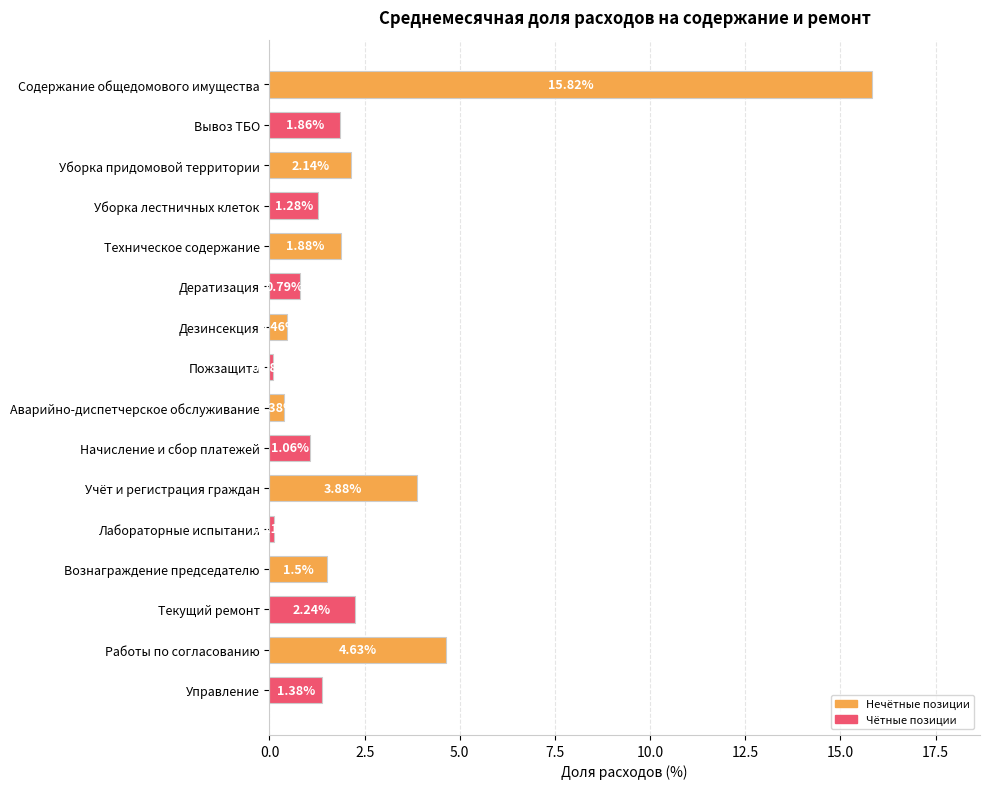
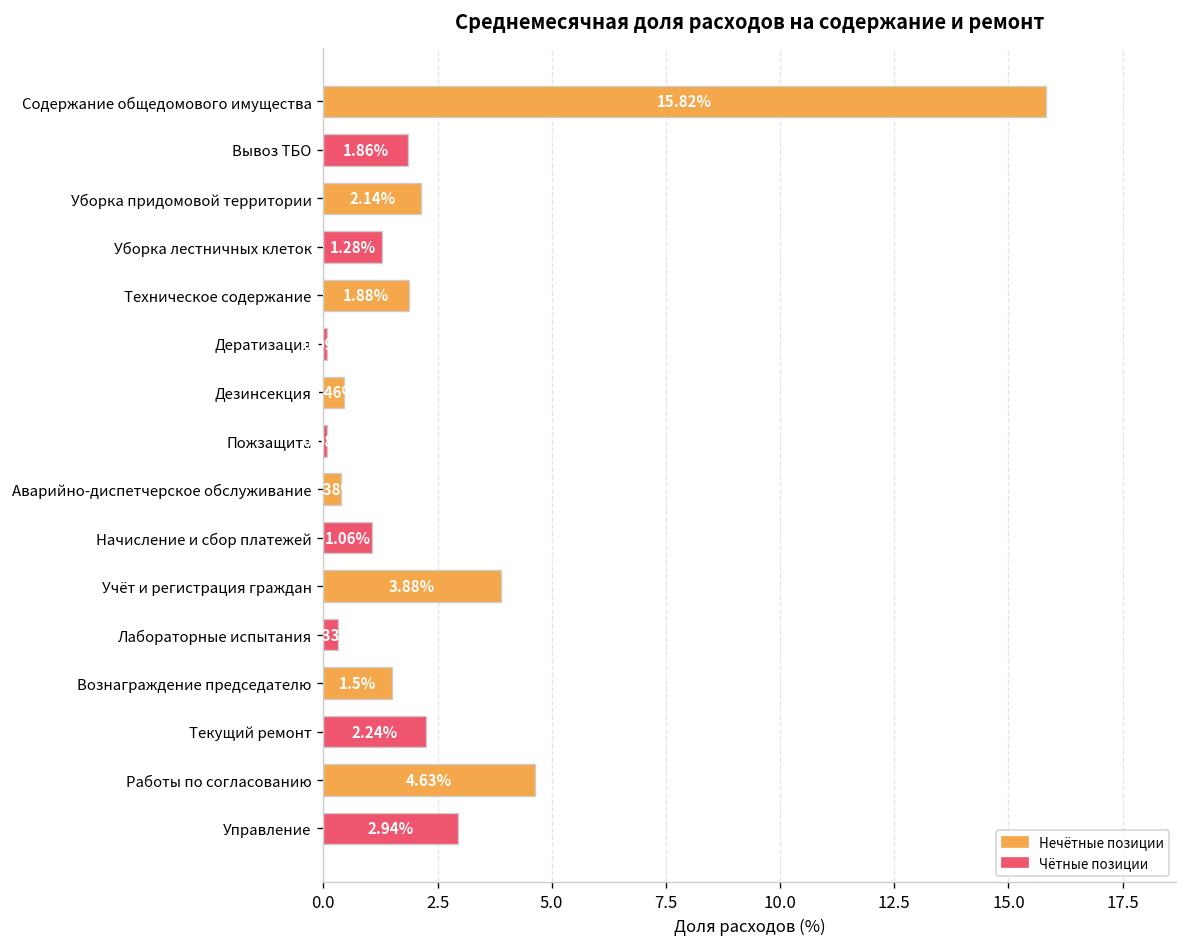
  {
    "Содержание общедомового имущества": "15.82%",
    "Вывоз ТБО": "1.86%",
    "Уборка придомовой территории": "2.14%",
    "Уборка лестничных клеток": "1.28%",
    "Техническое содержание": "1.88%",
-   "Дератизация": "0.8",
+   "Дератизация": "0.1",
    "Начисление и сбор платежей": "1.06%",
    "Учёт и регистрация граждан": "3.88%",
-   "Лабораторные испытания": "0.1",
+   "Лабораторные испытания": "0.3",
    "Вознаграждение председателю": "1.5%",
    "Текущий ремонт": "2.24%",
    "Работы по согласованию": "4.63%",
-   "Управление": "1.38%"
+   "Управление": "2.94%"
  }
